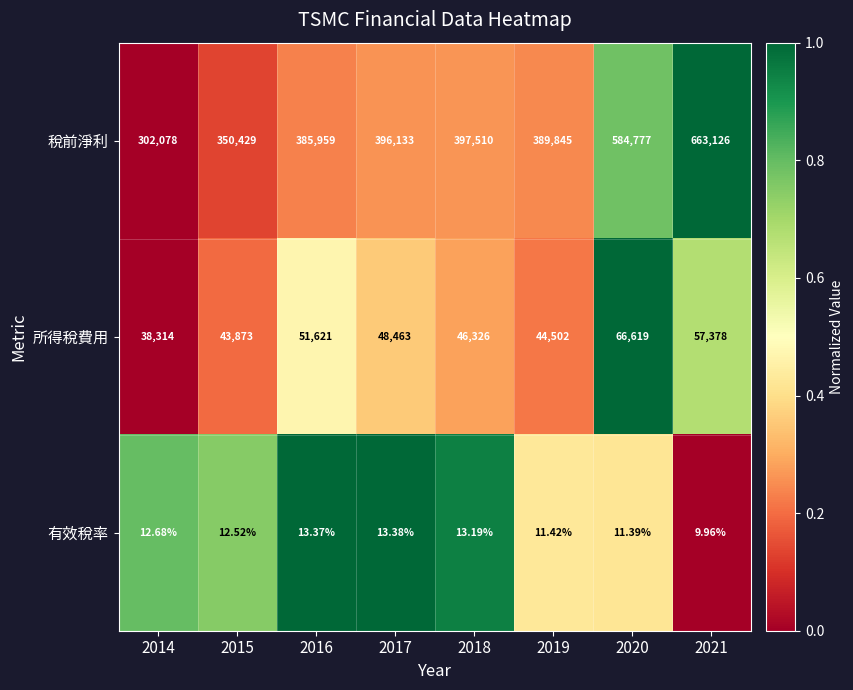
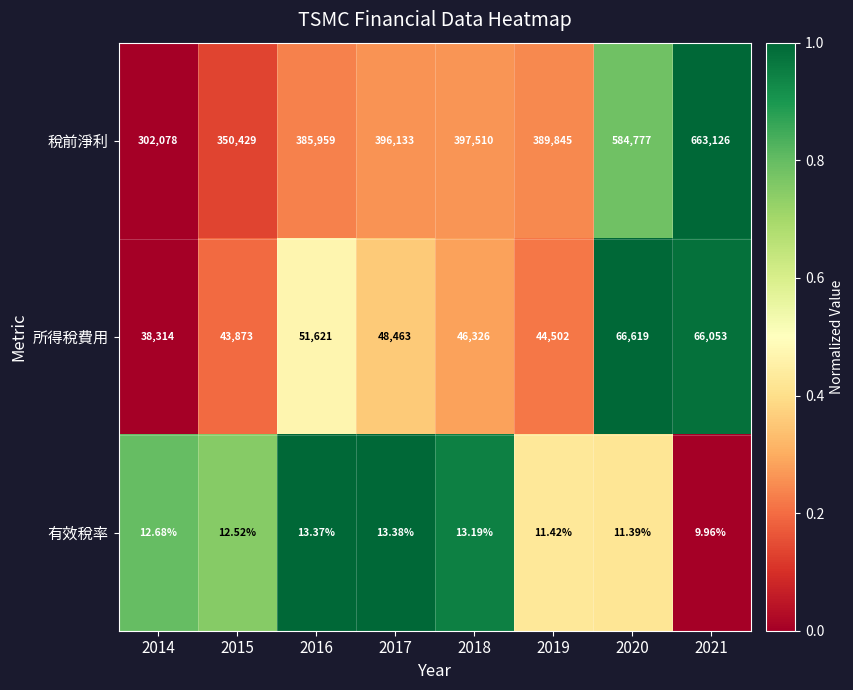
  {
    "稅前淨利": {
      "2014": "302,078",
      "2015": "350,429",
      "2016": "385,959",
      "2017": "396,133",
      "2018": "397,510",
      "2019": "389,845",
      "2020": "584,777",
      "2021": "663,126"
    },
    "所得稅費用": {
      "2014": "38,314",
      "2015": "43,873",
      "2016": "51,621",
      "2017": "48,463",
      "2018": "46,326",
      "2019": "44,502",
      "2020": "66,619",
-     "2021": "57,378"
+     "2021": "66,053"
    },
    "有效稅率": {
      "2014": "12.68%",
      "2015": "12.52%",
      "2016": "13.37%",
      "2017": "13.38%",
      "2018": "13.19%",
      "2019": "11.42%",
      "2020": "11.39%",
      "2021": "9.96%"
    }
  }
